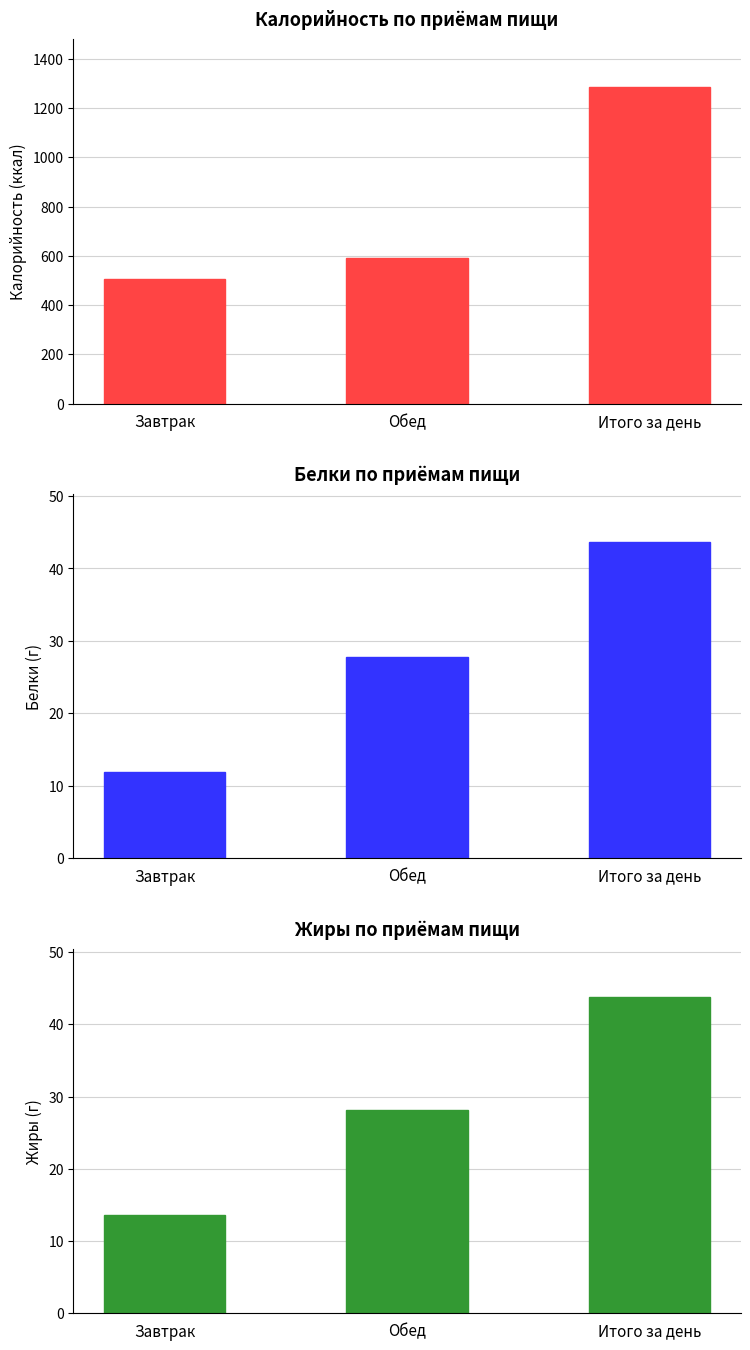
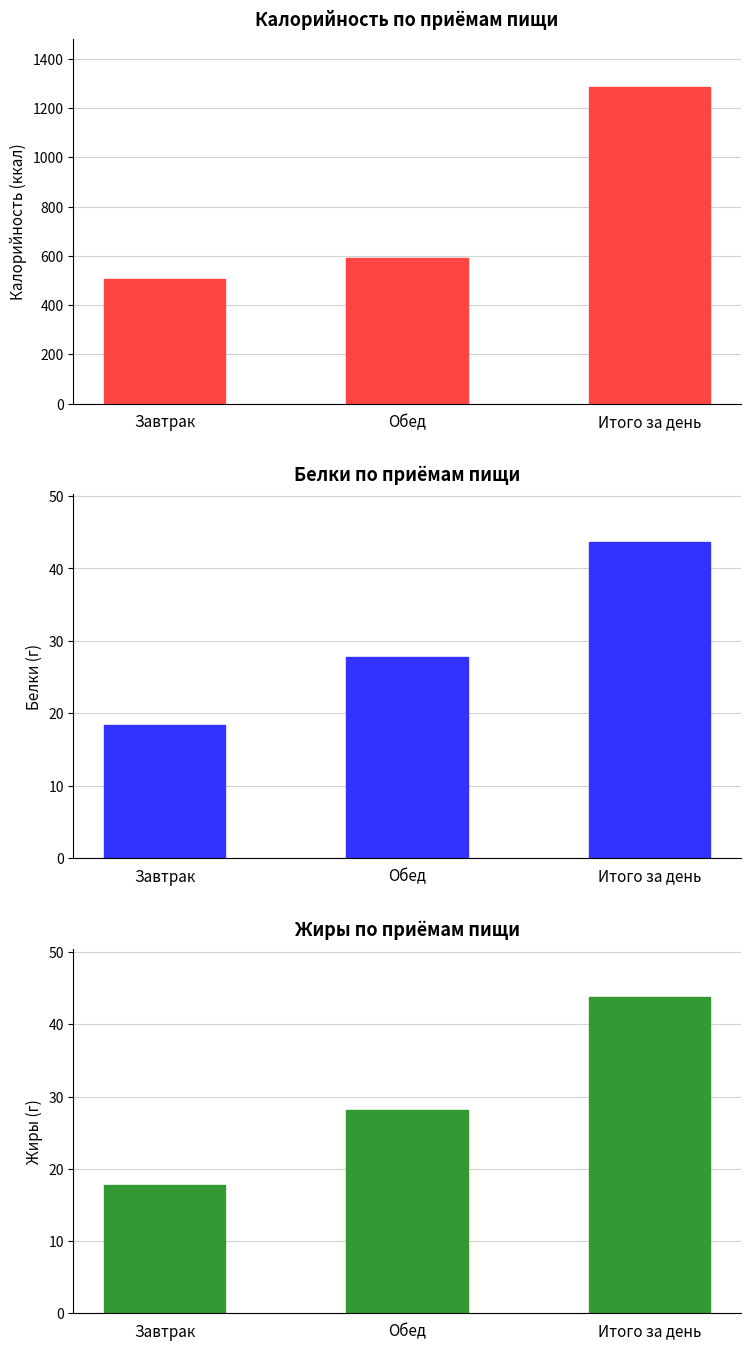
  {
    "Калорийность по приёмам пищи": {
      "Завтрак": 510,
      "Обед": 590,
      "Итого за день": 1290
    },
    "Белки по приёмам пищи": {
-     "Завтрак": 12,
+     "Завтрак": 18,
      "Обед": 28,
      "Итого за день": 44
    },
    "Жиры по приёмам пищи": {
-     "Завтрак": 14,
+     "Завтрак": 18,
      "Обед": 28,
      "Итого за день": 44
    }
  }
